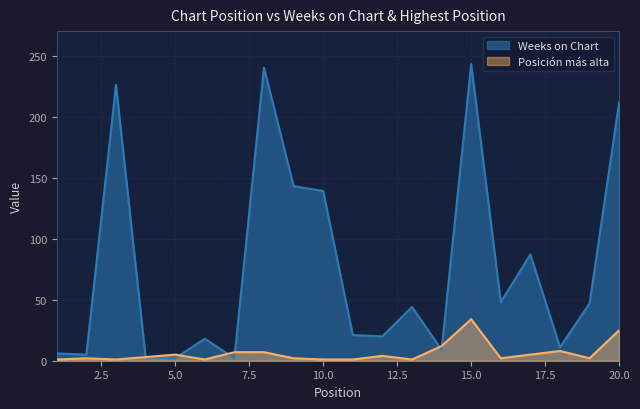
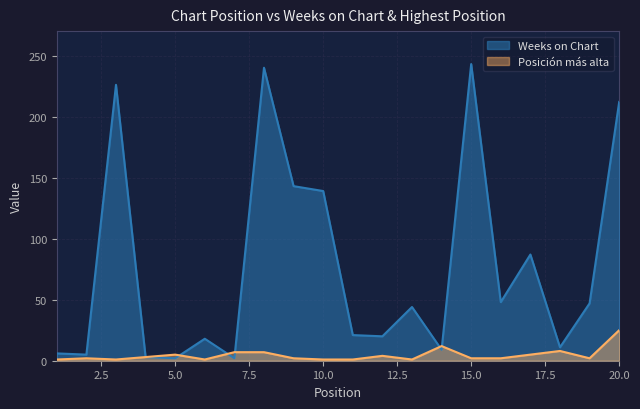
  {
    "Weeks on Chart": {
      "5.0": 2,
      "10.0": 139,
      "15.0": 243,
      "20.0": 212
    },
    "Posición más alta": {
      "5.0": 5,
      "10.0": 1,
-     "15.0": 34,
+     "15.0": 2,
      "20.0": 25
    }
  }
